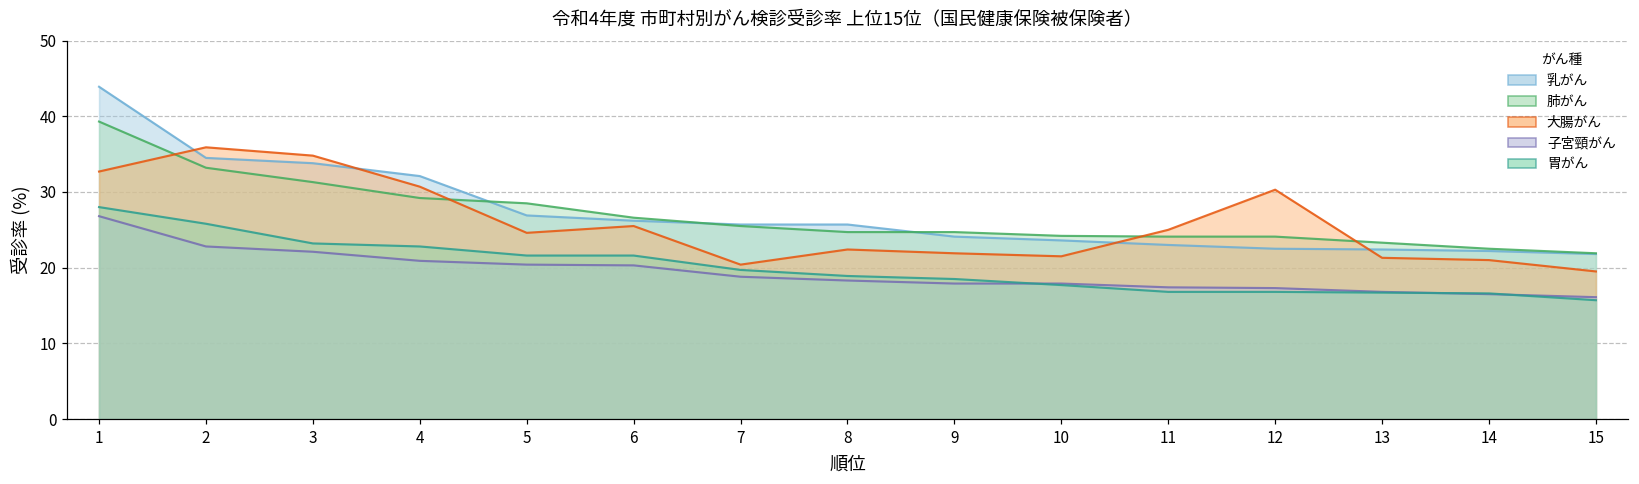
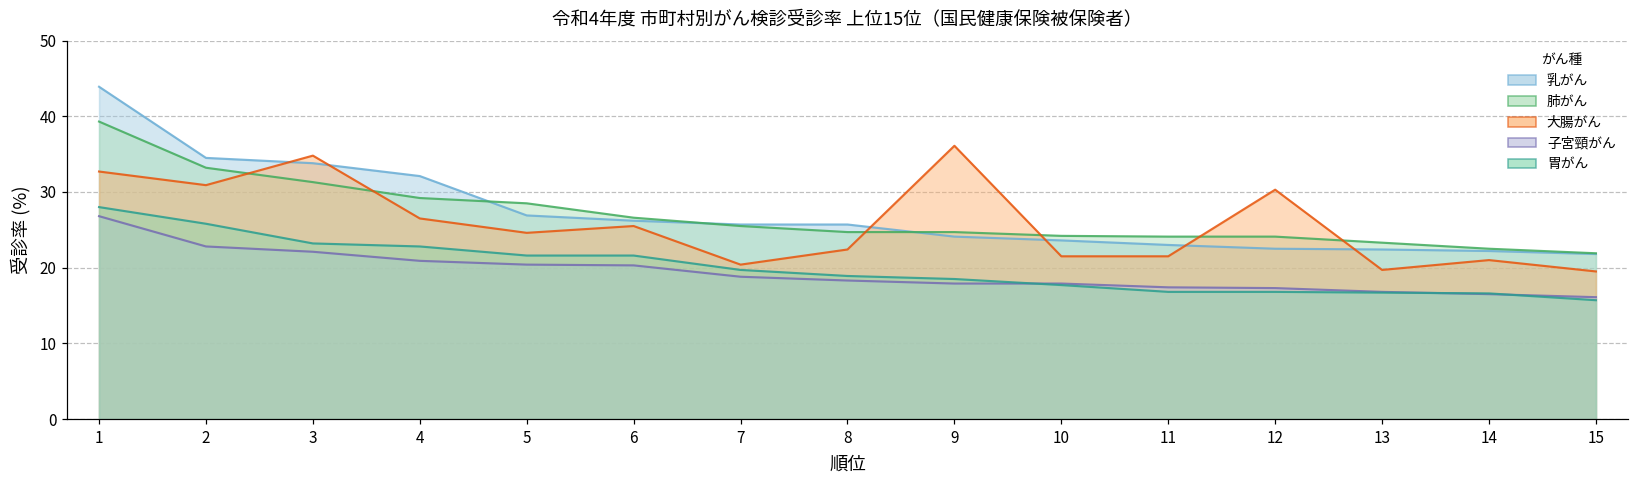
  {
    "大腸がん": {
      "1": 33,
-     "2": 36,
+     "2": 31,
      "3": 35,
-     "4": 31,
+     "4": 27,
      "5": 25,
      "6": 26,
      "7": 20,
      "8": 22,
-     "9": 22,
+     "9": 36,
      "10": 22,
-     "11": 25,
+     "11": 22,
      "12": 30,
-     "13": 21,
+     "13": 20,
      "14": 21,
      "15": 20
    }
  }
